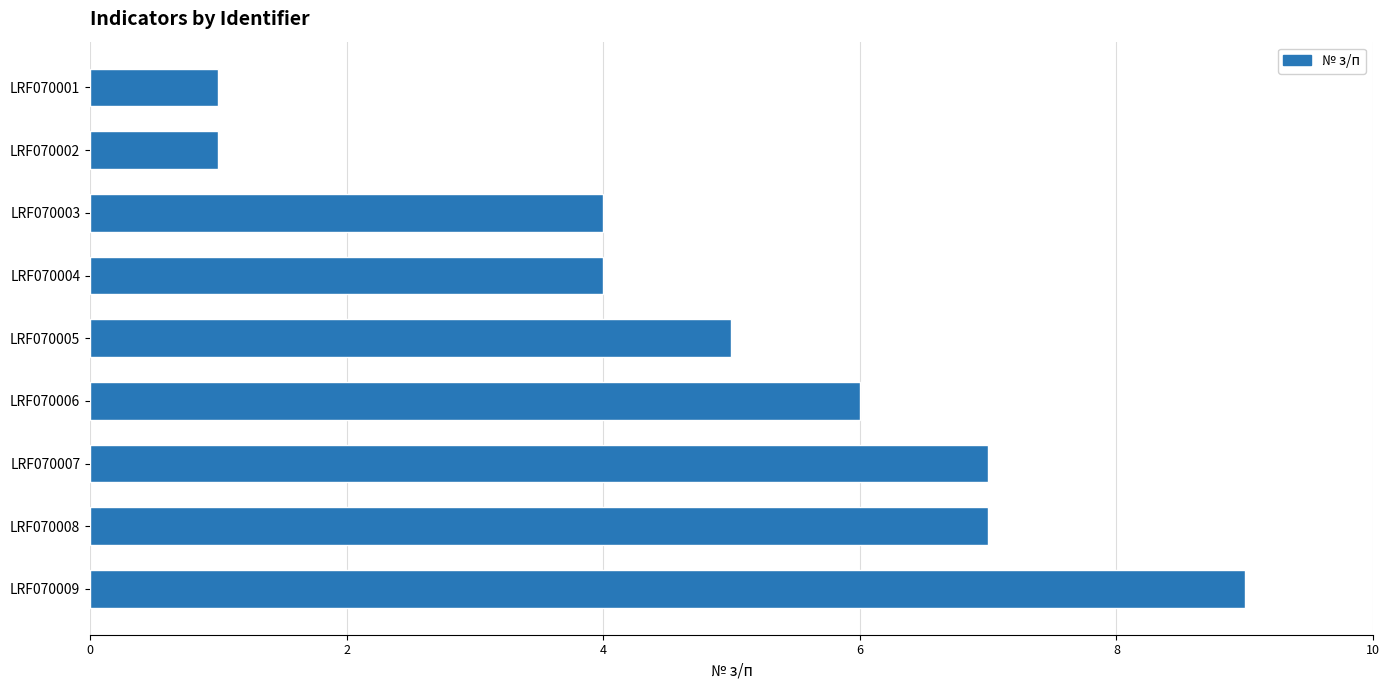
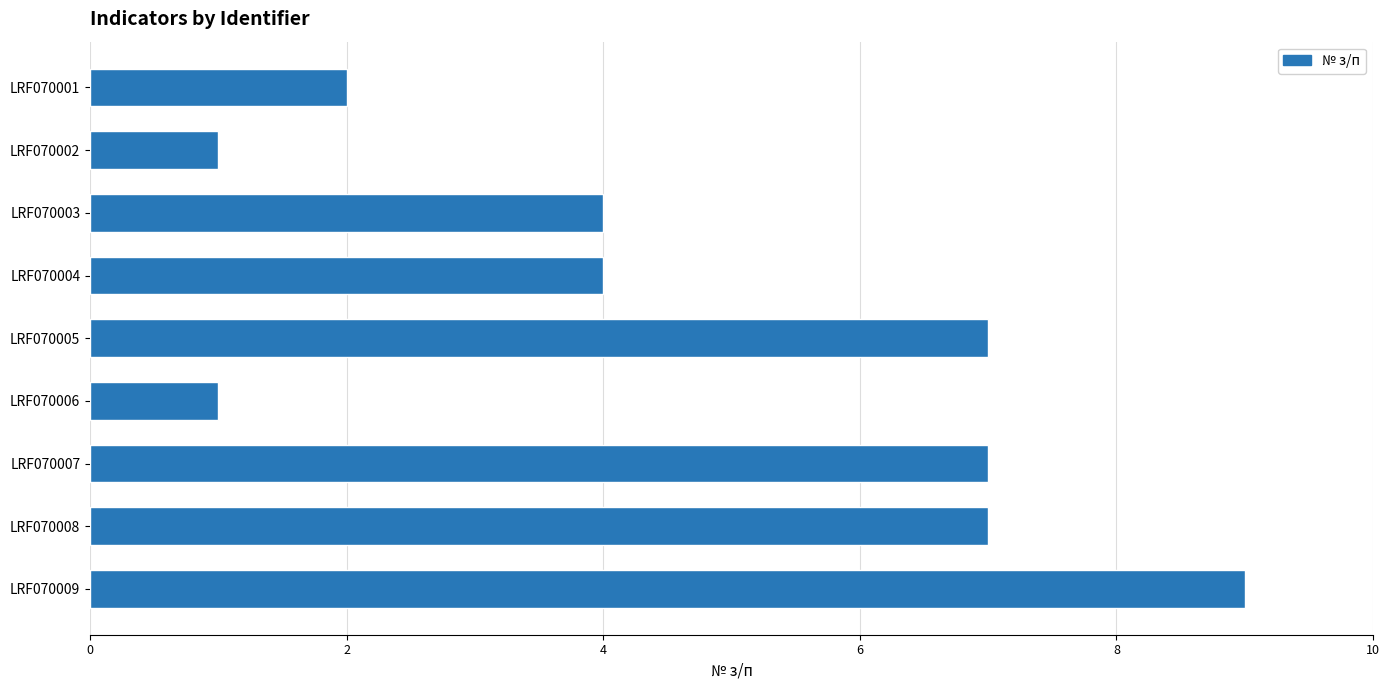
  {
-   "LRF070001": 1,
+   "LRF070001": 2,
    "LRF070002": 1,
    "LRF070003": 4,
    "LRF070004": 4,
-   "LRF070005": 5,
-   "LRF070006": 6,
+   "LRF070005": 7,
+   "LRF070006": 1,
    "LRF070007": 7,
    "LRF070008": 7,
    "LRF070009": 9
  }
